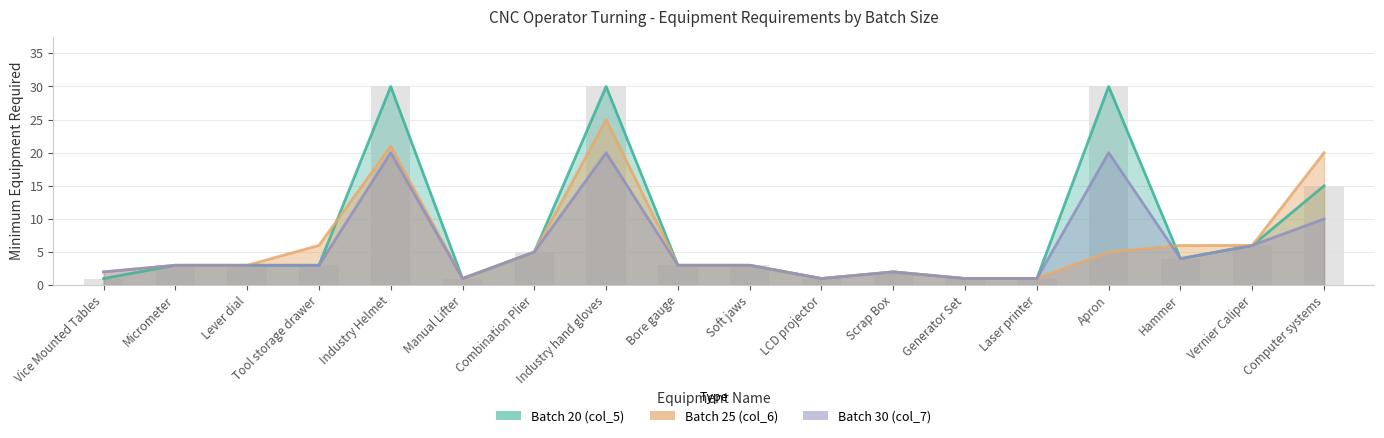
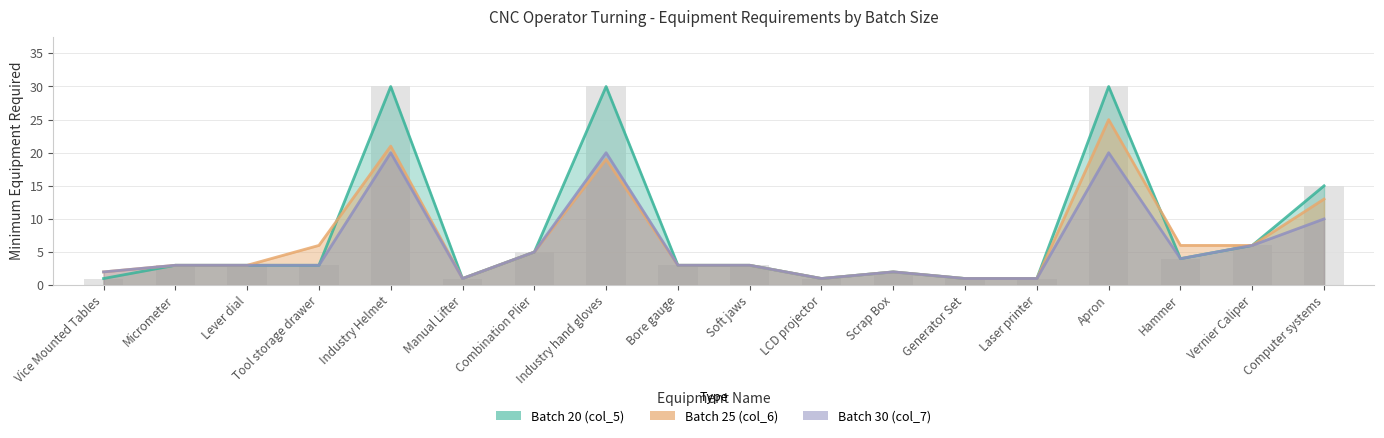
  {
    "Batch 25 (col_6)": {
      "Tool storage drawer": 6,
      "Industry Helmet": 21,
-     "Industry hand gloves": 25,
-     "Apron": 5,
+     "Industry hand gloves": 19,
+     "Apron": 25,
      "Hammer": 6,
-     "Computer systems": 20
+     "Computer systems": 13
    }
  }
